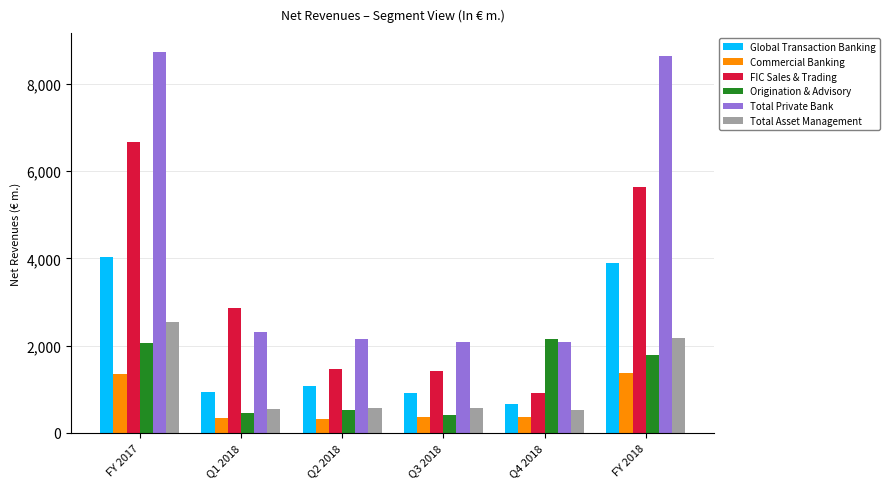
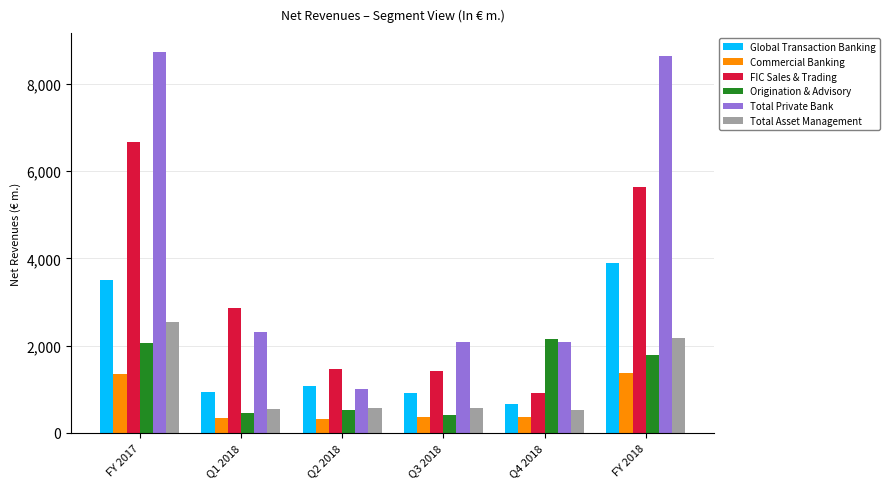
  {
    "Global Transaction Banking": {
-     "FY 2017": "4,000",
+     "FY 2017": "3,500",
      "Q1 2018": "900",
      "Q2 2018": "1,100",
      "Q3 2018": "900",
      "Q4 2018": "700",
      "FY 2018": "3,900"
    },
    "Commercial Banking": {
      "FY 2017": "1,300",
      "Q1 2018": "300",
      "Q2 2018": "300",
      "Q3 2018": "400",
      "Q4 2018": "400",
      "FY 2018": "1,400"
    },
    "FIC Sales & Trading": {
      "FY 2017": "6,700",
      "Q1 2018": "2,900",
      "Q2 2018": "1,500",
      "Q3 2018": "1,400",
      "Q4 2018": "900",
      "FY 2018": "5,600"
    },
    "Origination & Advisory": {
      "FY 2017": "2,100",
      "Q1 2018": "500",
      "Q2 2018": "500",
      "Q3 2018": "400",
      "Q4 2018": "2,100",
      "FY 2018": "1,800"
    },
    "Total Private Bank": {
      "FY 2017": "8,700",
      "Q1 2018": "2,300",
-     "Q2 2018": "2,200",
+     "Q2 2018": "1,000",
      "Q3 2018": "2,100",
      "Q4 2018": "2,100",
      "FY 2018": "8,600"
    },
    "Total Asset Management": {
      "FY 2017": "2,500",
      "Q1 2018": "500",
      "Q2 2018": "600",
      "Q3 2018": "600",
      "Q4 2018": "500",
      "FY 2018": "2,200"
    }
  }
